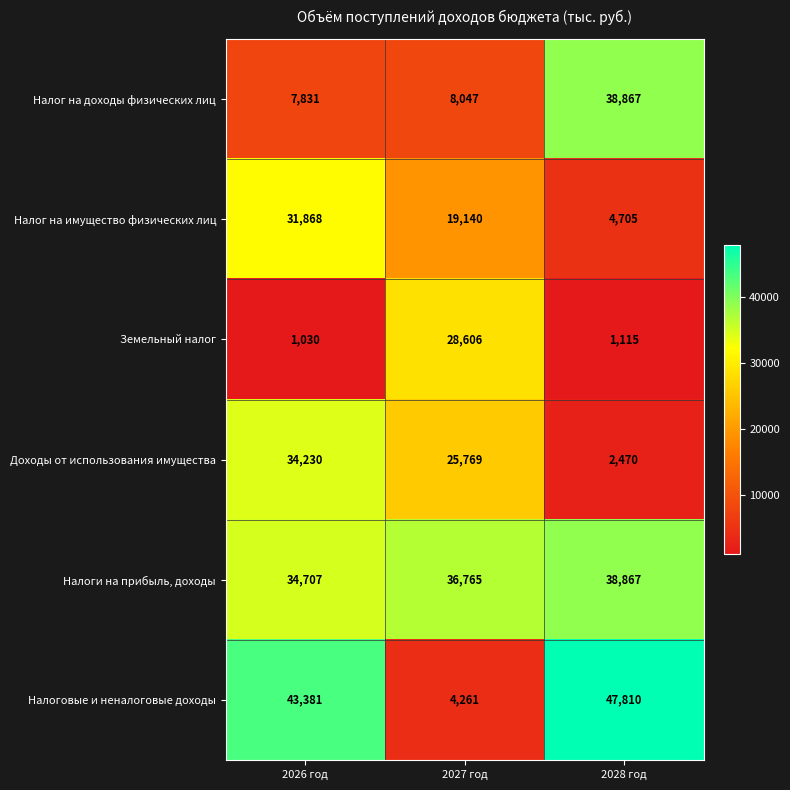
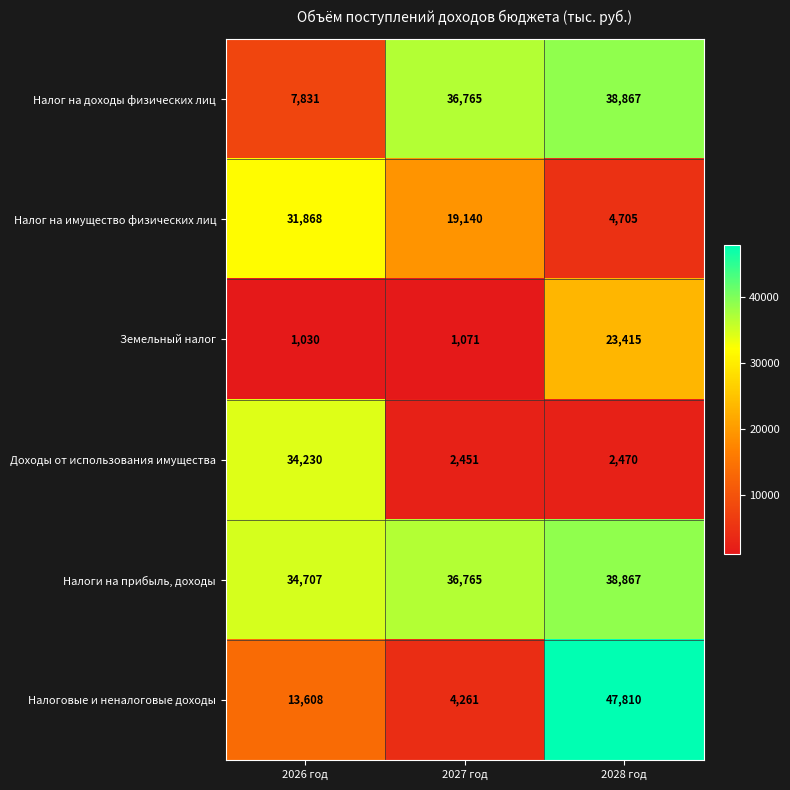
  {
    "Налог на доходы физических лиц": {
      "2026 год": "7,831",
-     "2027 год": "8,047",
+     "2027 год": "36,765",
      "2028 год": "38,867"
    },
    "Налог на имущество физических лиц": {
      "2026 год": "31,868",
      "2027 год": "19,140",
      "2028 год": "4,705"
    },
    "Земельный налог": {
      "2026 год": "1,030",
-     "2027 год": "28,606",
-     "2028 год": "1,115"
+     "2027 год": "1,071",
+     "2028 год": "23,415"
    },
    "Доходы от использования имущества": {
      "2026 год": "34,230",
-     "2027 год": "25,769",
+     "2027 год": "2,451",
      "2028 год": "2,470"
    },
    "Налоги на прибыль, доходы": {
      "2026 год": "34,707",
      "2027 год": "36,765",
      "2028 год": "38,867"
    },
    "Налоговые и неналоговые доходы": {
-     "2026 год": "43,381",
+     "2026 год": "13,608",
      "2027 год": "4,261",
      "2028 год": "47,810"
    }
  }
